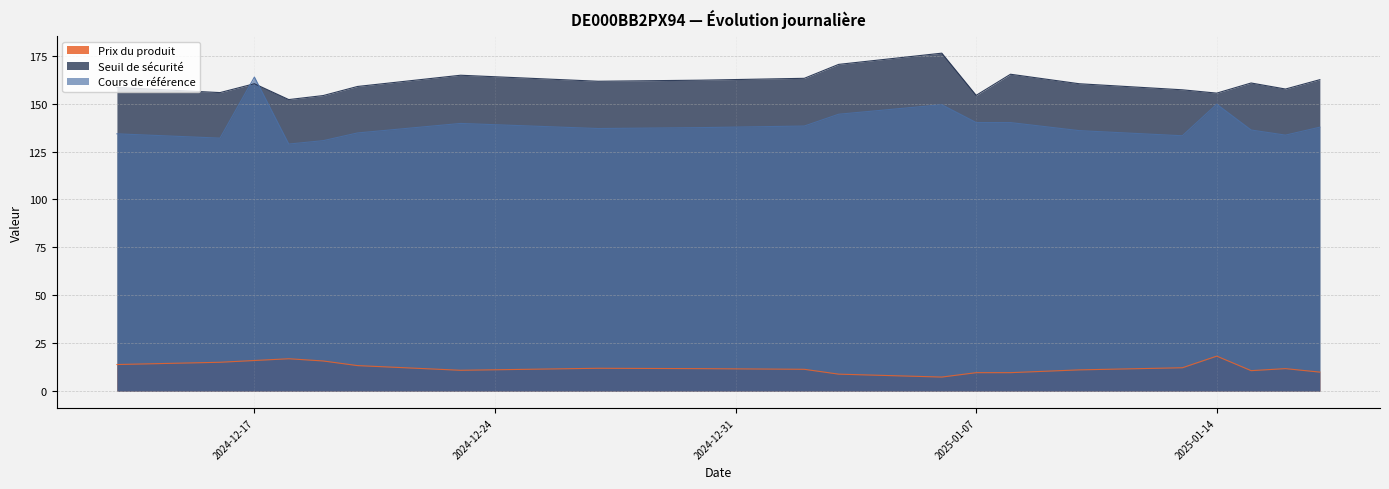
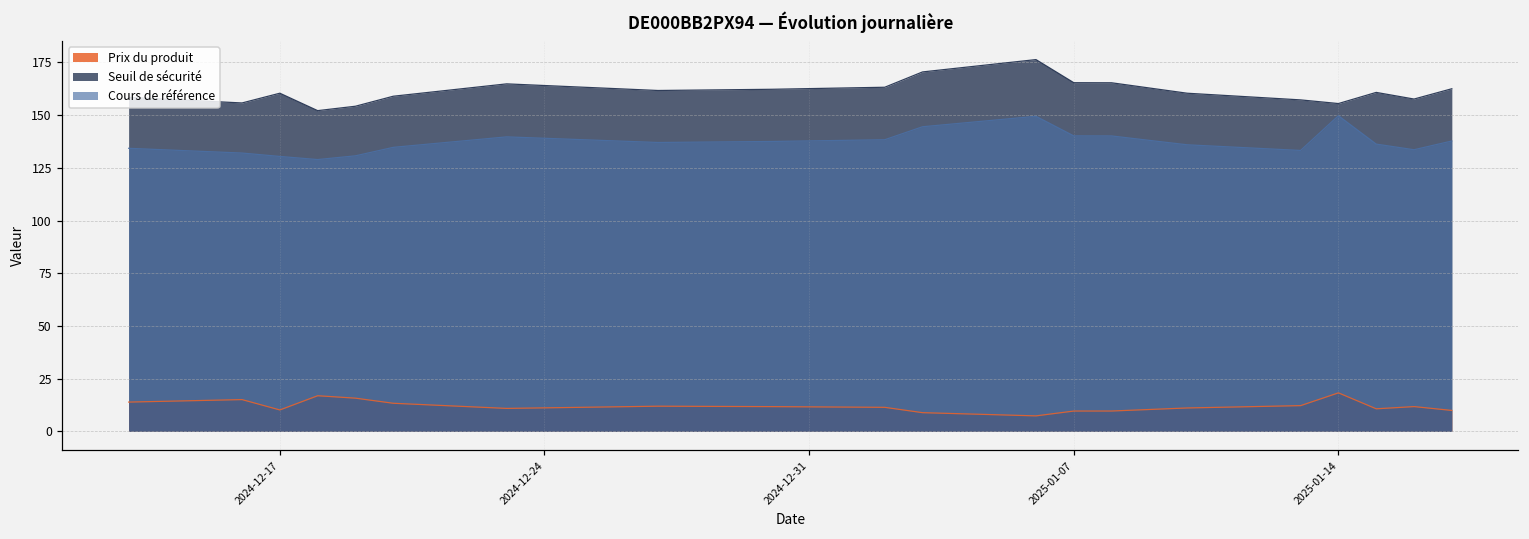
  {
    "Prix du produit": {
-     "2024-12-17": 16,
+     "2024-12-17": 10,
      "2025-01-07": 10,
      "2025-01-14": 18
    },
    "Seuil de sécurité": {
      "2024-12-17": 160,
-     "2025-01-07": 154,
+     "2025-01-07": 165,
      "2025-01-14": 155
    },
    "Cours de référence": {
-     "2024-12-17": 164,
+     "2024-12-17": 130,
      "2025-01-07": 140,
      "2025-01-14": 150
    }
  }
